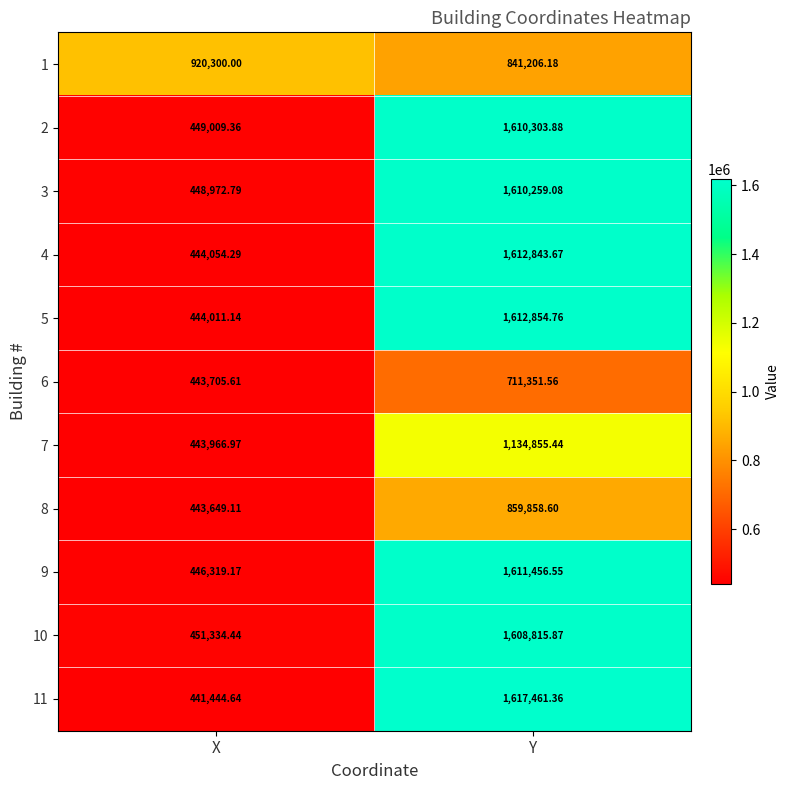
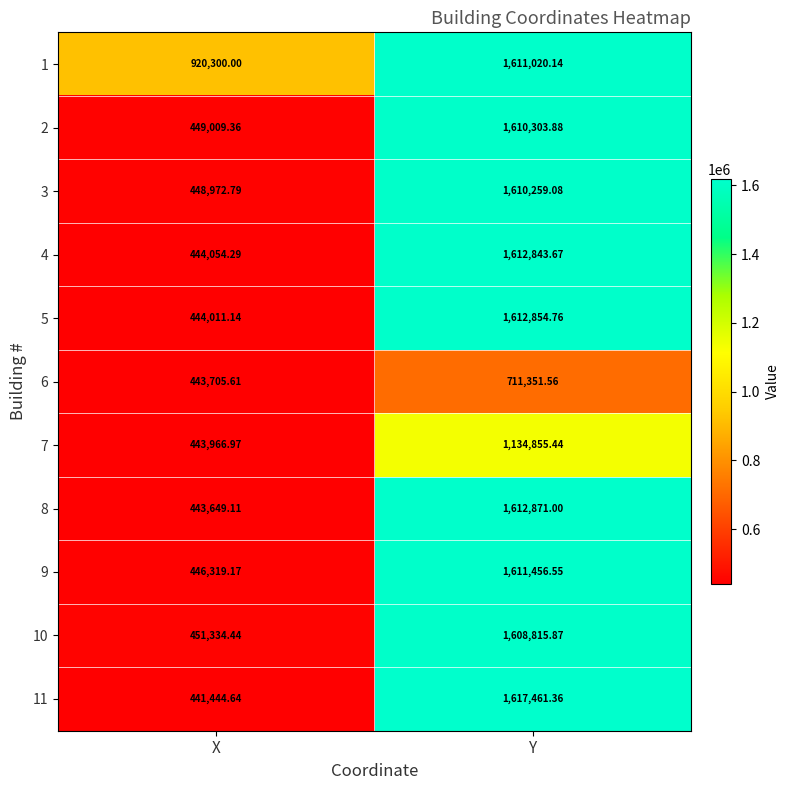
  {
    "1": {
      "X": "920,300.00",
-     "Y": "841,206.18"
+     "Y": "1,611,020.14"
    },
    "2": {
      "X": "449,009.36",
      "Y": "1,610,303.88"
    },
    "3": {
      "X": "448,972.79",
      "Y": "1,610,259.08"
    },
    "4": {
      "X": "444,054.29",
      "Y": "1,612,843.67"
    },
    "5": {
      "X": "444,011.14",
      "Y": "1,612,854.76"
    },
    "6": {
      "X": "443,705.61",
      "Y": "711,351.56"
    },
    "7": {
      "X": "443,966.97",
      "Y": "1,134,855.44"
    },
    "8": {
      "X": "443,649.11",
-     "Y": "859,858.60"
+     "Y": "1,612,871.00"
    },
    "9": {
      "X": "446,319.17",
      "Y": "1,611,456.55"
    },
    "10": {
      "X": "451,334.44",
      "Y": "1,608,815.87"
    },
    "11": {
      "X": "441,444.64",
      "Y": "1,617,461.36"
    }
  }
